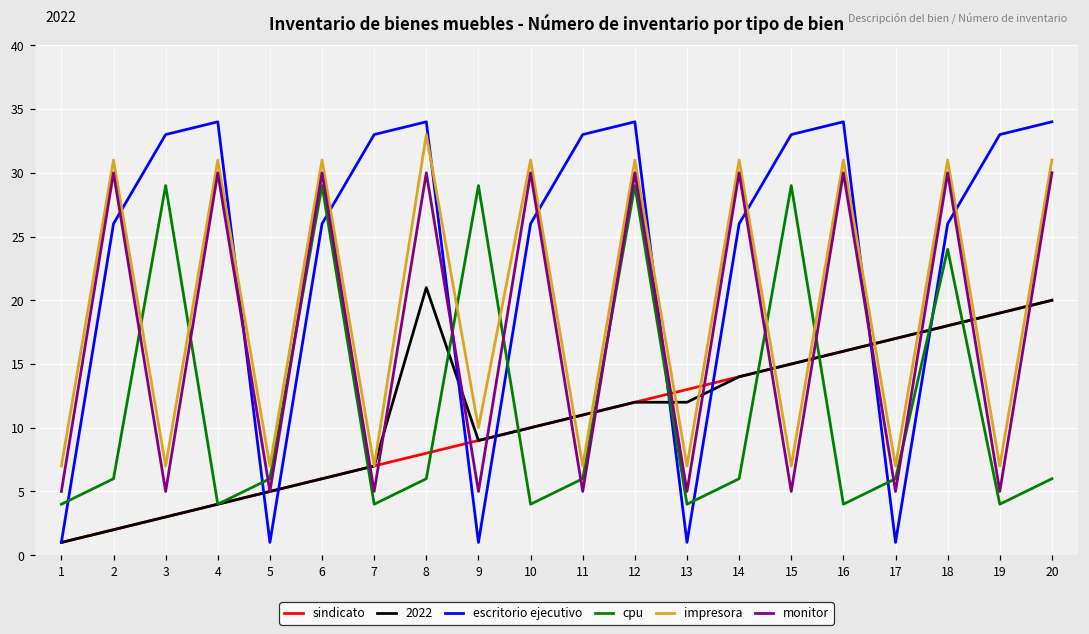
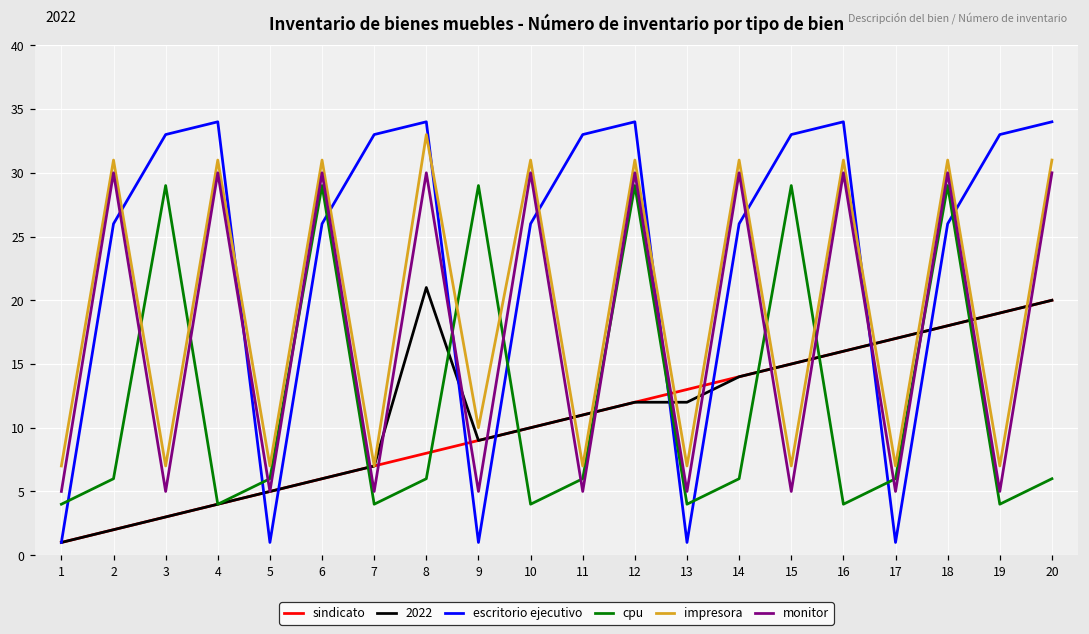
  {
    "sindicato": {
      "8": 8,
      "13": 13
    },
    "2022": {
      "8": 21,
      "13": 12
    },
    "escritorio ejecutivo": {
      "2": 26,
      "3": 33,
      "4": 34,
      "5": 1,
      "6": 26,
      "7": 33,
      "8": 34,
      "9": 1,
      "10": 26,
      "11": 33,
      "12": 34,
      "13": 1,
      "14": 26,
      "15": 33,
      "16": 34,
      "17": 1,
      "18": 26,
      "19": 33,
      "20": 34
    },
    "cpu": {
      "1": 4,
      "2": 6,
      "3": 29,
      "5": 6,
      "6": 29,
      "7": 4,
      "8": 6,
      "9": 29,
      "10": 4,
      "11": 6,
      "12": 29,
      "13": 4,
      "14": 6,
      "15": 29,
      "16": 4,
      "17": 6,
-     "18": 24,
+     "18": 29,
      "19": 4,
      "20": 6
    },
    "impresora": {
      "1": 7,
      "2": 31,
      "3": 7,
      "4": 31,
      "5": 7,
      "6": 31,
      "8": 33,
      "9": 10,
      "10": 31,
      "11": 7,
      "12": 31,
      "13": 7,
      "14": 31,
      "15": 7,
      "16": 31,
      "17": 7,
      "18": 31,
      "19": 7,
      "20": 31
    },
    "monitor": {
      "1": 5,
      "2": 30,
      "3": 5,
      "4": 30,
      "6": 30,
      "7": 5,
      "8": 30,
      "9": 5,
      "10": 30,
      "11": 5,
      "12": 30,
      "13": 5,
      "14": 30,
      "15": 5,
      "16": 30,
      "17": 5,
      "18": 30,
      "19": 5,
      "20": 30
    }
  }
